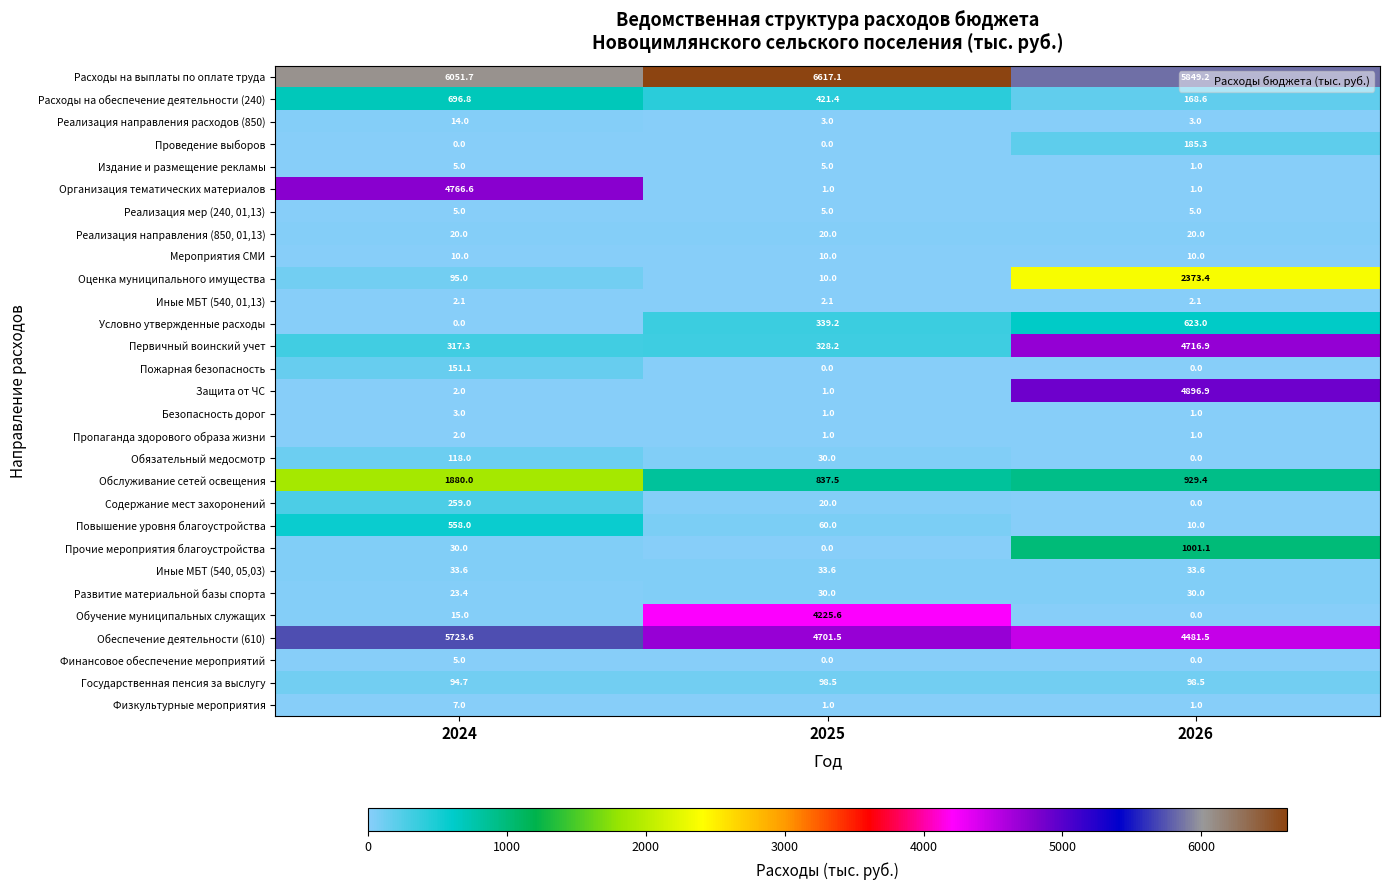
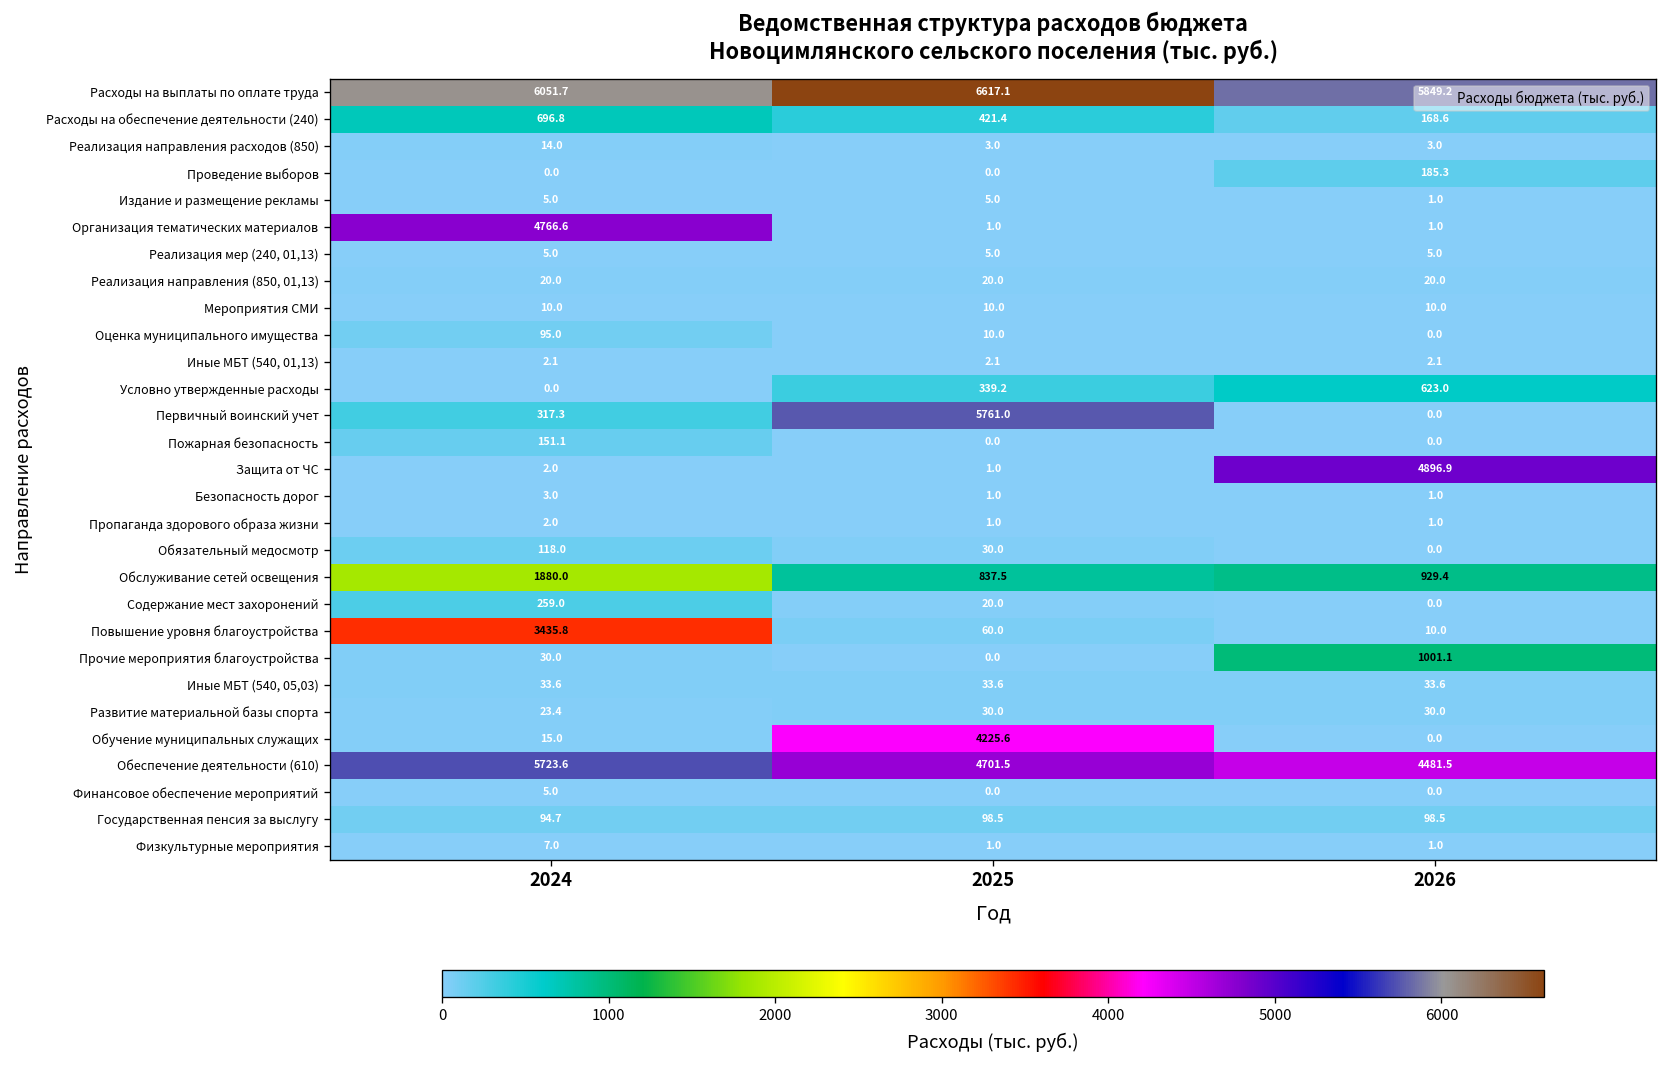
  {
    "Расходы на выплаты по оплате труда": {
      "2024": 6051.7,
      "2025": 6617.1
    },
    "Расходы на обеспечение деятельности (240)": {
      "2024": 696.8,
      "2025": 421.4,
      "2026": 168.6
    },
    "Реализация направления расходов (850)": {
      "2024": 14.0,
      "2025": 3.0,
      "2026": 3.0
    },
    "Проведение выборов": {
      "2024": 0.0,
      "2025": 0.0,
      "2026": 185.3
    },
    "Издание и размещение рекламы": {
      "2024": 5.0,
      "2025": 5.0,
      "2026": 1.0
    },
    "Организация тематических материалов": {
      "2024": 4766.6,
      "2025": 1.0,
      "2026": 1.0
    },
    "Реализация мер (240, 01,13)": {
      "2024": 5.0,
      "2025": 5.0,
      "2026": 5.0
    },
    "Реализация направления (850, 01,13)": {
      "2024": 20.0,
      "2025": 20.0,
      "2026": 20.0
    },
    "Мероприятия СМИ": {
      "2024": 10.0,
      "2025": 10.0,
      "2026": 10.0
    },
    "Оценка муниципального имущества": {
      "2024": 95.0,
      "2025": 10.0,
-     "2026": 2373.4
+     "2026": 0.0
    },
    "Иные МБТ (540, 01,13)": {
      "2024": 2.1,
      "2025": 2.1,
      "2026": 2.1
    },
    "Условно утвержденные расходы": {
      "2024": 0.0,
      "2025": 339.2,
      "2026": 623.0
    },
    "Первичный воинский учет": {
      "2024": 317.3,
-     "2025": 328.2,
-     "2026": 4716.9
+     "2025": 5761.0,
+     "2026": 0.0
    },
    "Пожарная безопасность": {
      "2024": 151.1,
      "2025": 0.0,
      "2026": 0.0
    },
    "Защита от ЧС": {
      "2024": 2.0,
      "2025": 1.0,
      "2026": 4896.9
    },
    "Безопасность дорог": {
      "2024": 3.0,
      "2025": 1.0,
      "2026": 1.0
    },
    "Пропаганда здорового образа жизни": {
      "2024": 2.0,
      "2025": 1.0,
      "2026": 1.0
    },
    "Обязательный медосмотр": {
      "2024": 118.0,
      "2025": 30.0,
      "2026": 0.0
    },
    "Обслуживание сетей освещения": {
      "2024": 1880.0,
      "2025": 837.5,
      "2026": 929.4
    },
    "Содержание мест захоронений": {
      "2024": 259.0,
      "2025": 20.0,
      "2026": 0.0
    },
    "Повышение уровня благоустройства": {
-     "2024": 558.0,
+     "2024": 3435.8,
      "2025": 60.0,
      "2026": 10.0
    },
    "Прочие мероприятия благоустройства": {
      "2024": 30.0,
      "2025": 0.0,
      "2026": 1001.1
    },
    "Иные МБТ (540, 05,03)": {
      "2024": 33.6,
      "2025": 33.6,
      "2026": 33.6
    },
    "Развитие материальной базы спорта": {
      "2024": 23.4,
      "2025": 30.0,
      "2026": 30.0
    },
    "Обучение муниципальных служащих": {
      "2024": 15.0,
      "2025": 4225.6,
      "2026": 0.0
    },
    "Обеспечение деятельности (610)": {
      "2024": 5723.6,
      "2025": 4701.5,
      "2026": 4481.5
    },
    "Финансовое обеспечение мероприятий": {
      "2024": 5.0,
      "2025": 0.0,
      "2026": 0.0
    },
    "Государственная пенсия за выслугу": {
      "2024": 94.7,
      "2025": 98.5,
      "2026": 98.5
    },
    "Физкультурные мероприятия": {
      "2024": 7.0,
      "2025": 1.0,
      "2026": 1.0
    }
  }
